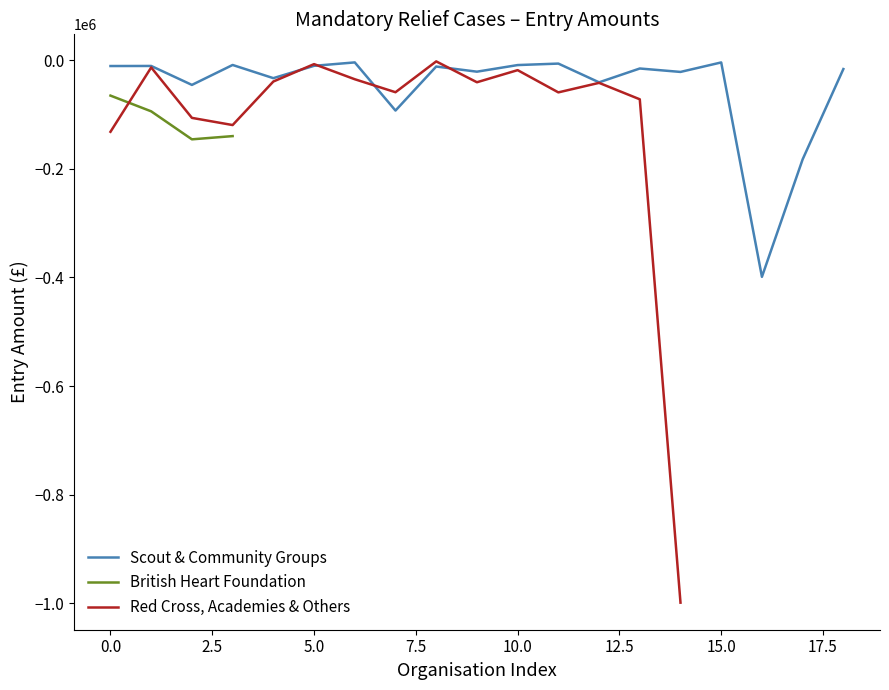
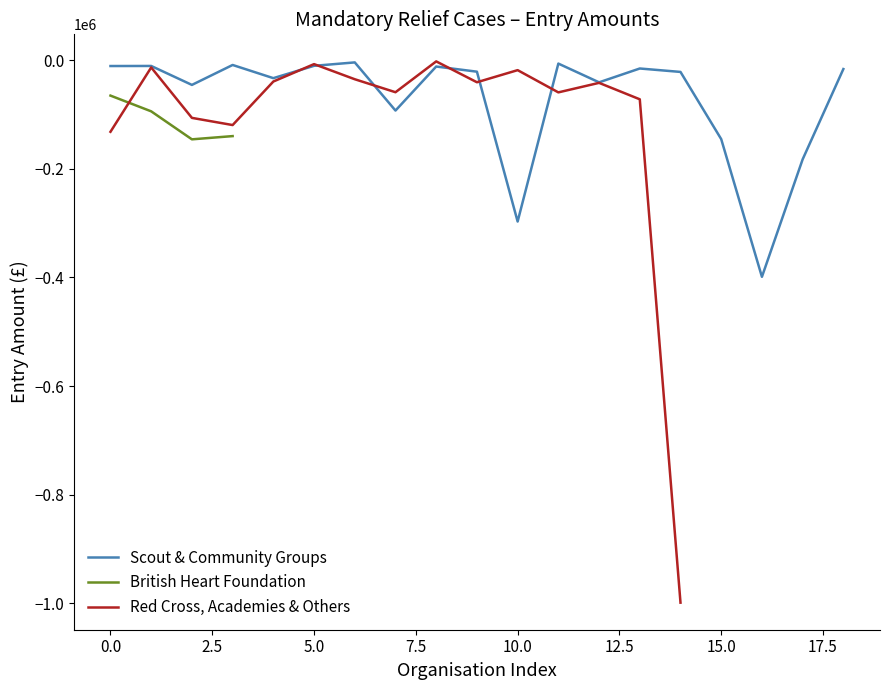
  {
    "Scout & Community Groups": {
      "0.0": -10000,
-     "10.0": -10000,
-     "15.0": 0
+     "10.0": -300000,
+     "15.0": -150000
    },
    "British Heart Foundation": {
      "0.0": -60000
    },
    "Red Cross, Academies & Others": {
      "0.0": -130000,
      "10.0": -20000
    }
  }
